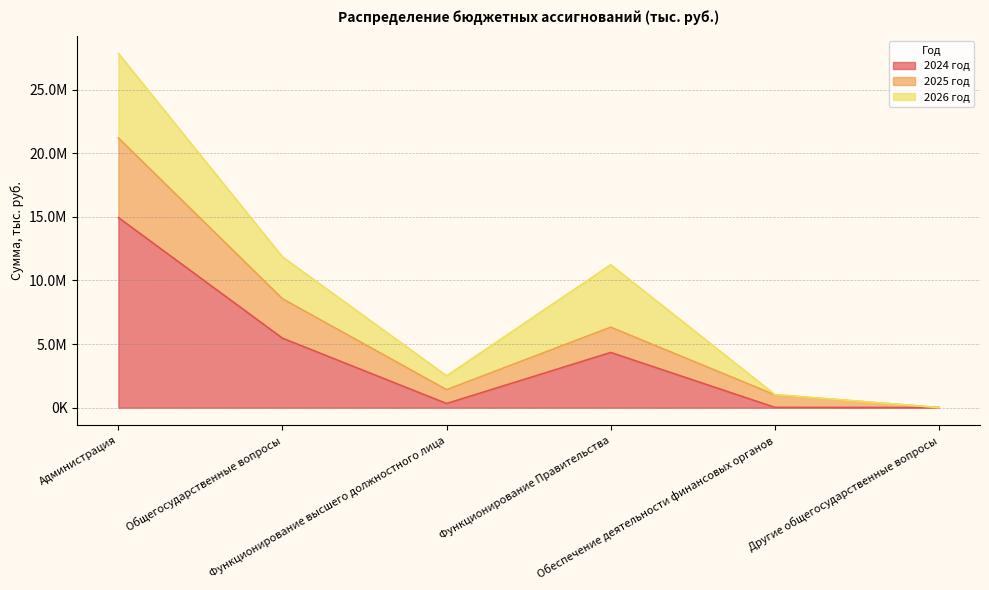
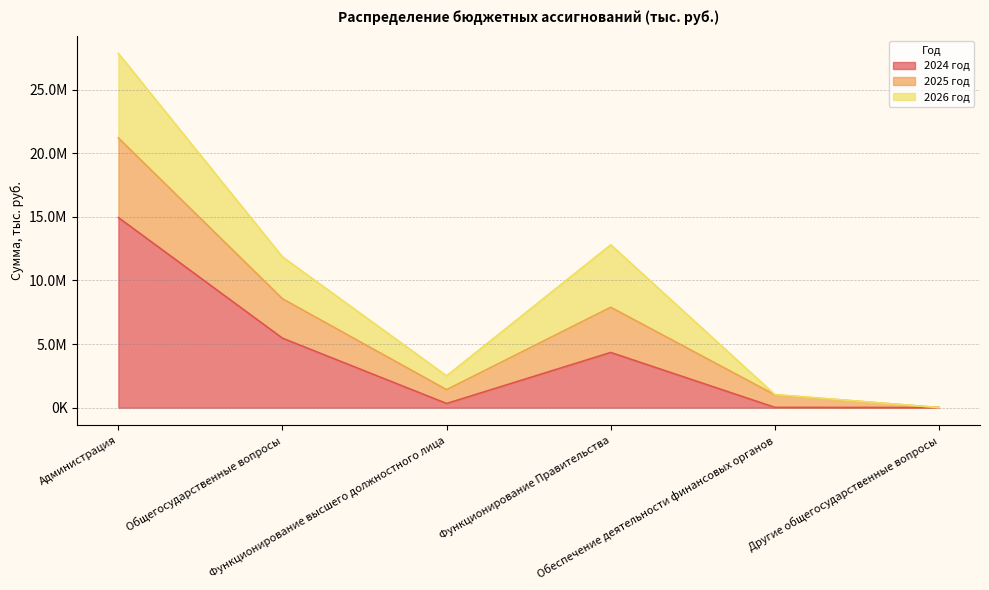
  {
    "2024 год": {
      "Администрация": 14900000,
      "Общегосударственные вопросы": 5500000,
      "Функционирование высшего должностного лица": 300000,
      "Функционирование Правительства": 4300000,
      "Обеспечение деятельности финансовых органов": 0
    },
    "2025 год": {
      "Администрация": 6300000,
      "Общегосударственные вопросы": 3100000,
      "Функционирование высшего должностного лица": 1100000,
-     "Функционирование Правительства": 2000000
+     "Функционирование Правительства": 3600000
    },
    "2026 год": {
      "Администрация": 6600000,
      "Общегосударственные вопросы": 3300000,
      "Функционирование высшего должностного лица": 1100000,
      "Функционирование Правительства": 4900000
    }
  }
